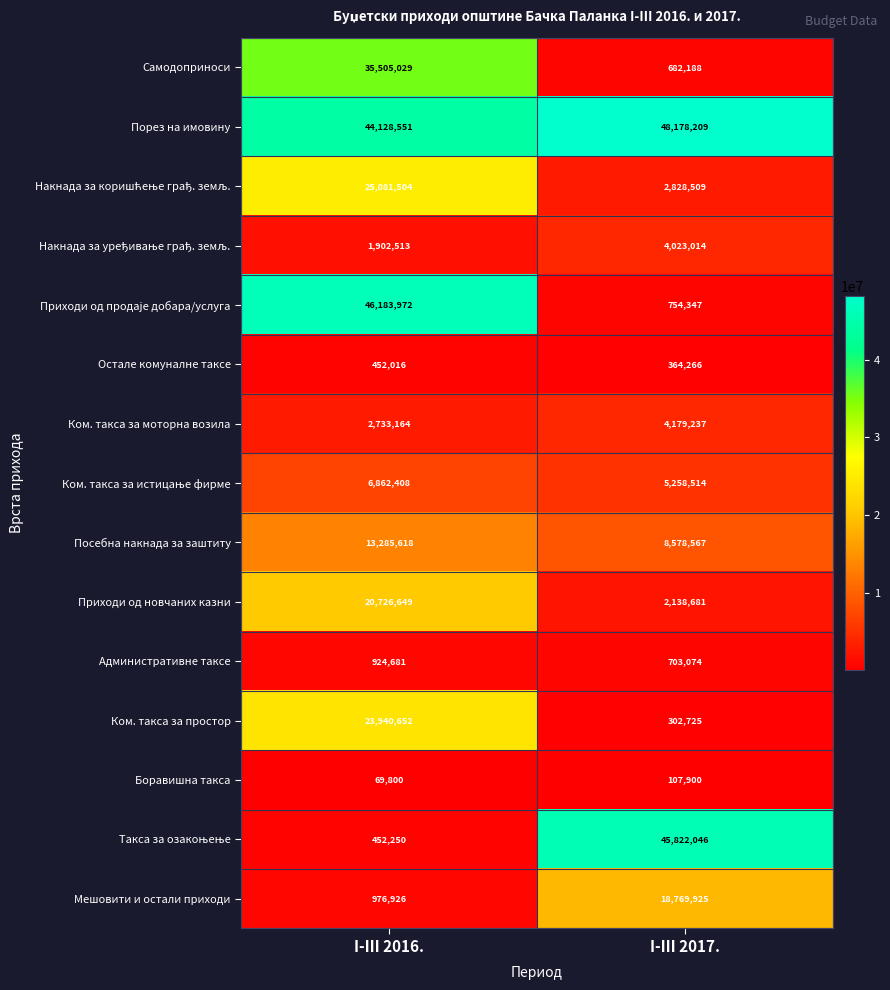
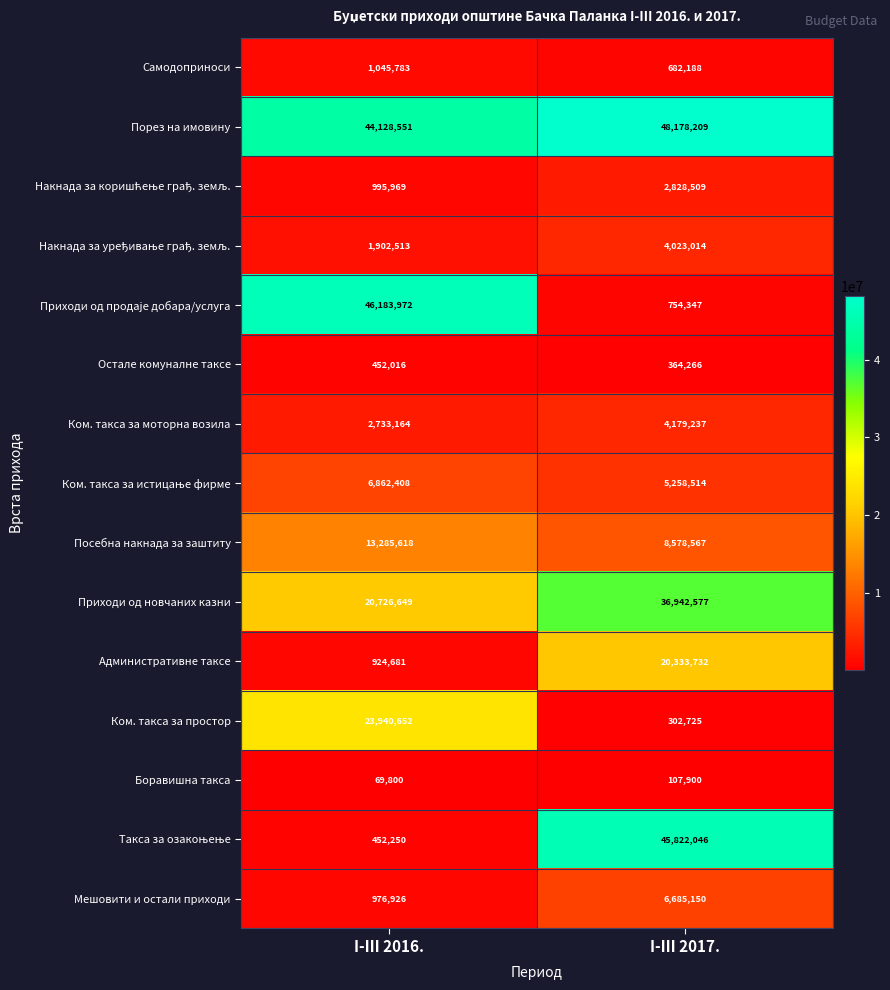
  {
    "Самодоприноси": {
-     "I-III 2016.": "35,505,029",
+     "I-III 2016.": "1,045,783",
      "I-III 2017.": "682,188"
    },
    "Порез на имовину": {
      "I-III 2016.": "44,128,551",
      "I-III 2017.": "48,178,209"
    },
    "Накнада за коришћење грађ. земљ.": {
-     "I-III 2016.": "25,081,504",
+     "I-III 2016.": "995,969",
      "I-III 2017.": "2,828,509"
    },
    "Накнада за уређивање грађ. земљ.": {
      "I-III 2016.": "1,902,513",
      "I-III 2017.": "4,023,014"
    },
    "Приходи од продаје добара/услуга": {
      "I-III 2016.": "46,183,972",
      "I-III 2017.": "754,347"
    },
    "Остале комуналне таксе": {
      "I-III 2016.": "452,016",
      "I-III 2017.": "364,266"
    },
    "Ком. такса за моторна возила": {
      "I-III 2016.": "2,733,164",
      "I-III 2017.": "4,179,237"
    },
    "Ком. такса за истицање фирме": {
      "I-III 2016.": "6,862,408",
      "I-III 2017.": "5,258,514"
    },
    "Посебна накнада за заштиту": {
      "I-III 2016.": "13,285,618",
      "I-III 2017.": "8,578,567"
    },
    "Приходи од новчаних казни": {
      "I-III 2016.": "20,726,649",
-     "I-III 2017.": "2,138,681"
+     "I-III 2017.": "36,942,577"
    },
    "Административне таксе": {
      "I-III 2016.": "924,681",
-     "I-III 2017.": "703,074"
+     "I-III 2017.": "20,333,732"
    },
    "Ком. такса за простор": {
      "I-III 2016.": "23,940,652",
      "I-III 2017.": "302,725"
    },
    "Боравишна такса": {
      "I-III 2016.": "69,800",
      "I-III 2017.": "107,900"
    },
    "Такса за озакоњење": {
      "I-III 2016.": "452,250",
      "I-III 2017.": "45,822,046"
    },
    "Мешовити и остали приходи": {
      "I-III 2016.": "976,926",
-     "I-III 2017.": "18,769,925"
+     "I-III 2017.": "6,685,150"
    }
  }
